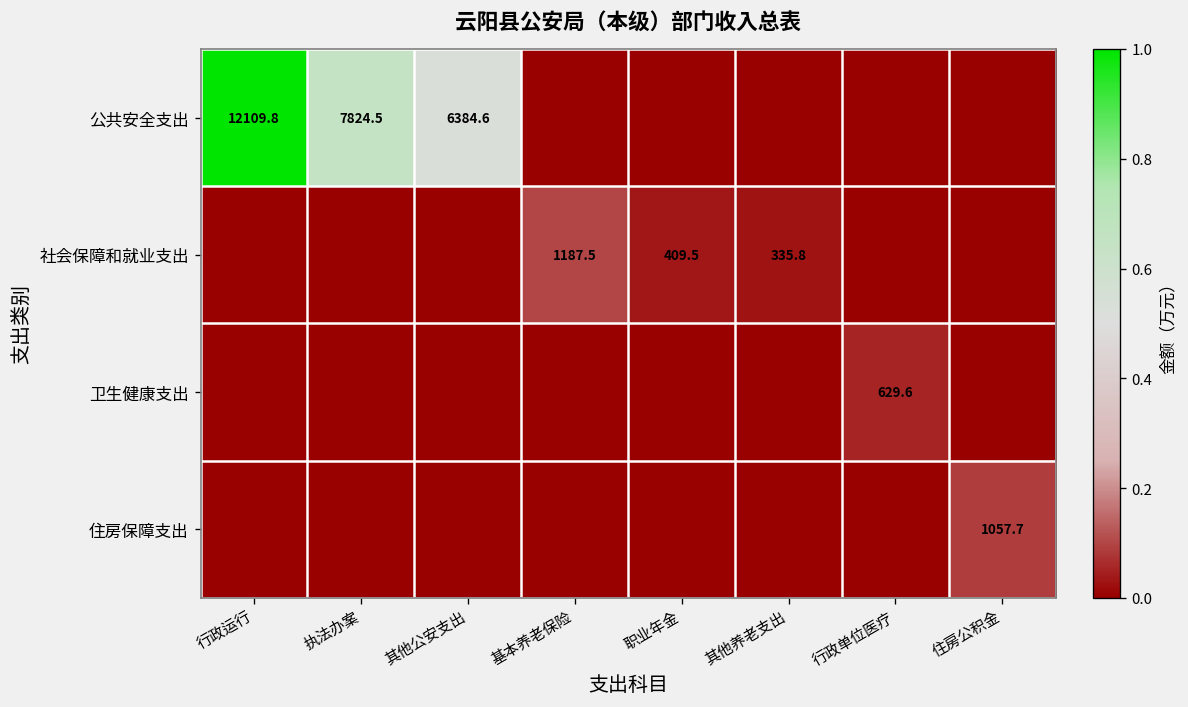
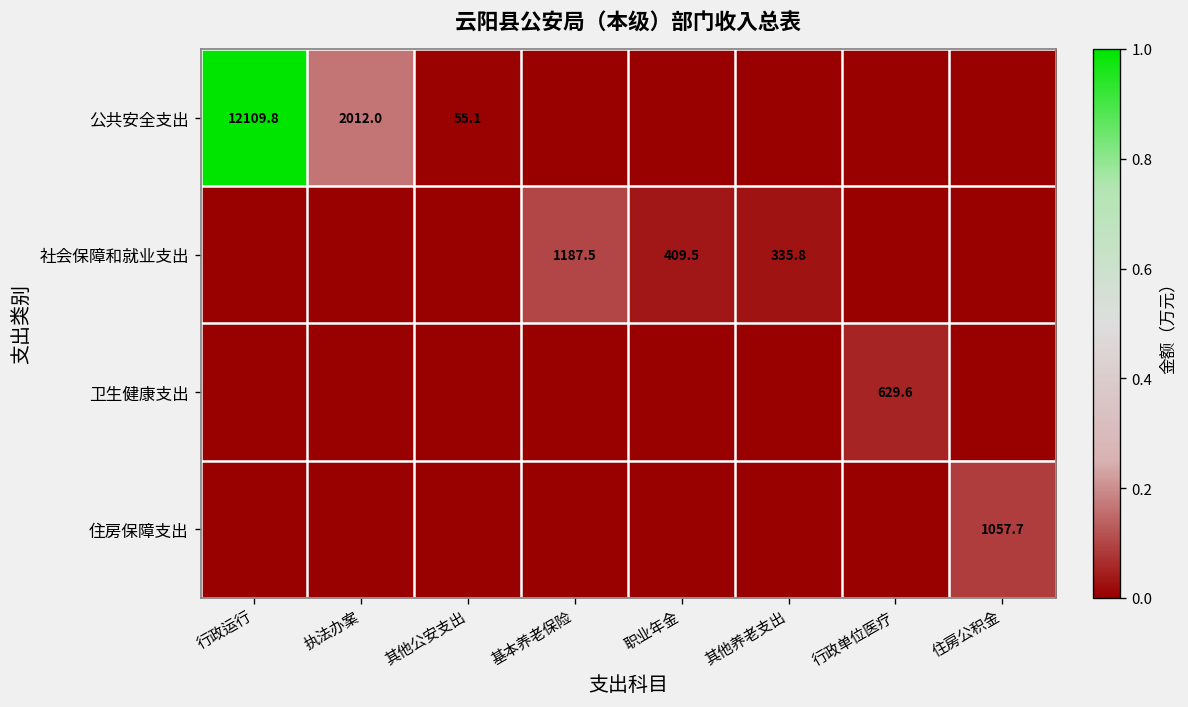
  {
    "公共安全支出": {
      "行政运行": 12109.8,
-     "执法办案": 7824.5,
-     "其他公安支出": 6384.6
+     "执法办案": 2012.0,
+     "其他公安支出": 55.1
    },
    "社会保障和就业支出": {
      "基本养老保险": 1187.5,
      "职业年金": 409.5,
      "其他养老支出": 335.8
    },
    "卫生健康支出": {
      "行政单位医疗": 629.6
    },
    "住房保障支出": {
      "住房公积金": 1057.7
    }
  }
